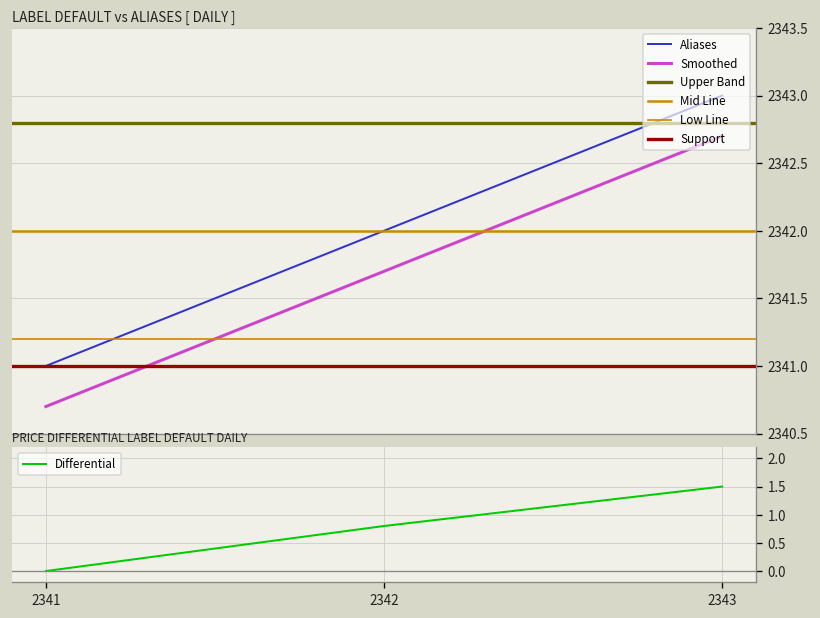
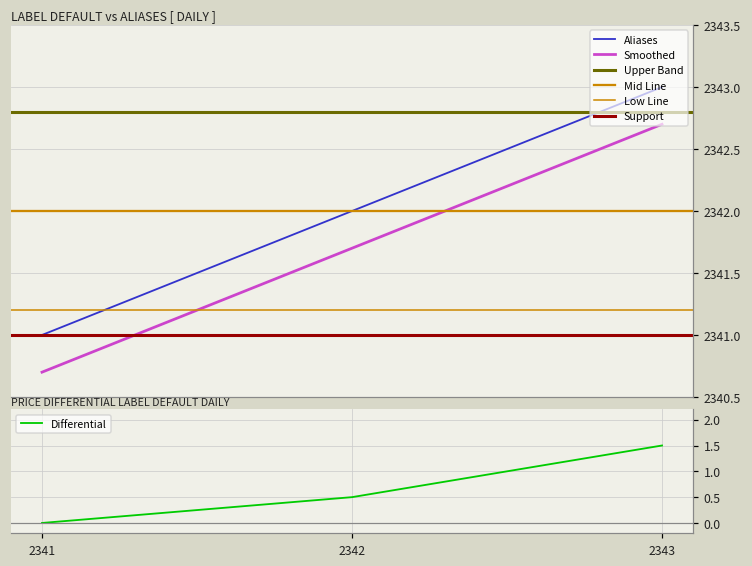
  {
    "PRICE DIFFERENTIAL LABEL DEFAULT DAILY": {
      "2341": 0.0,
-     "2342": 0.8,
+     "2342": 0.5,
      "2343": 1.5
    }
  }
